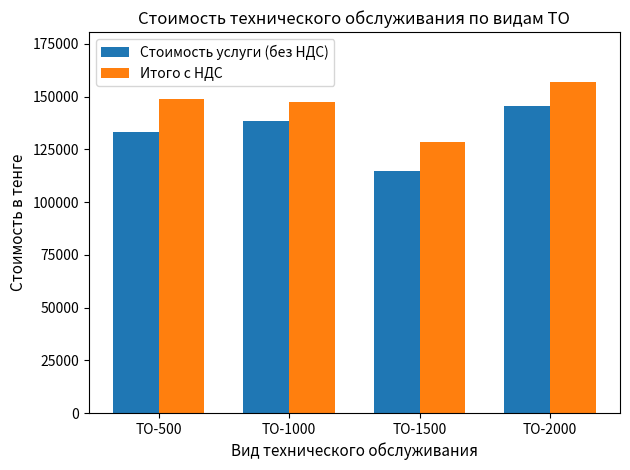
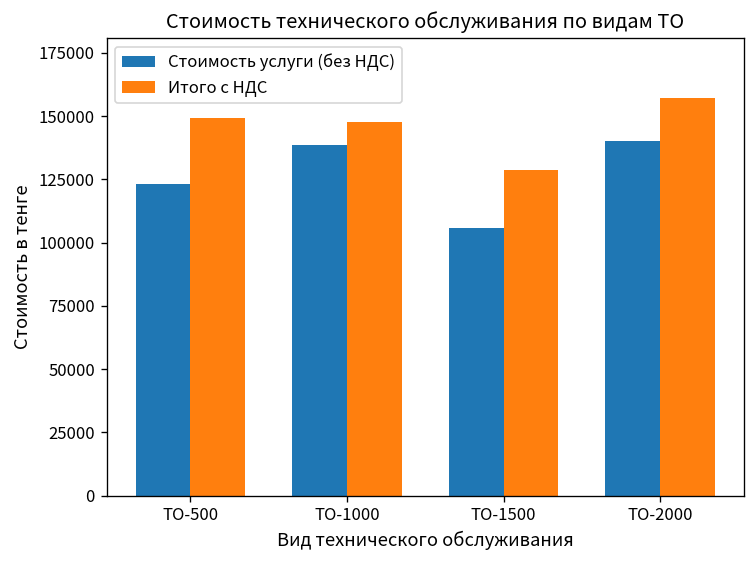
  {
    "Стоимость услуги (без НДС)": {
-     "ТО-500": 133000,
+     "ТО-500": 123000,
      "ТО-1000": 139000,
-     "ТО-1500": 115000,
-     "ТО-2000": 146000
+     "ТО-1500": 106000,
+     "ТО-2000": 140000
    },
    "Итого с НДС": {
      "ТО-500": 149000,
      "ТО-1000": 148000,
      "ТО-1500": 129000,
      "ТО-2000": 157000
    }
  }
